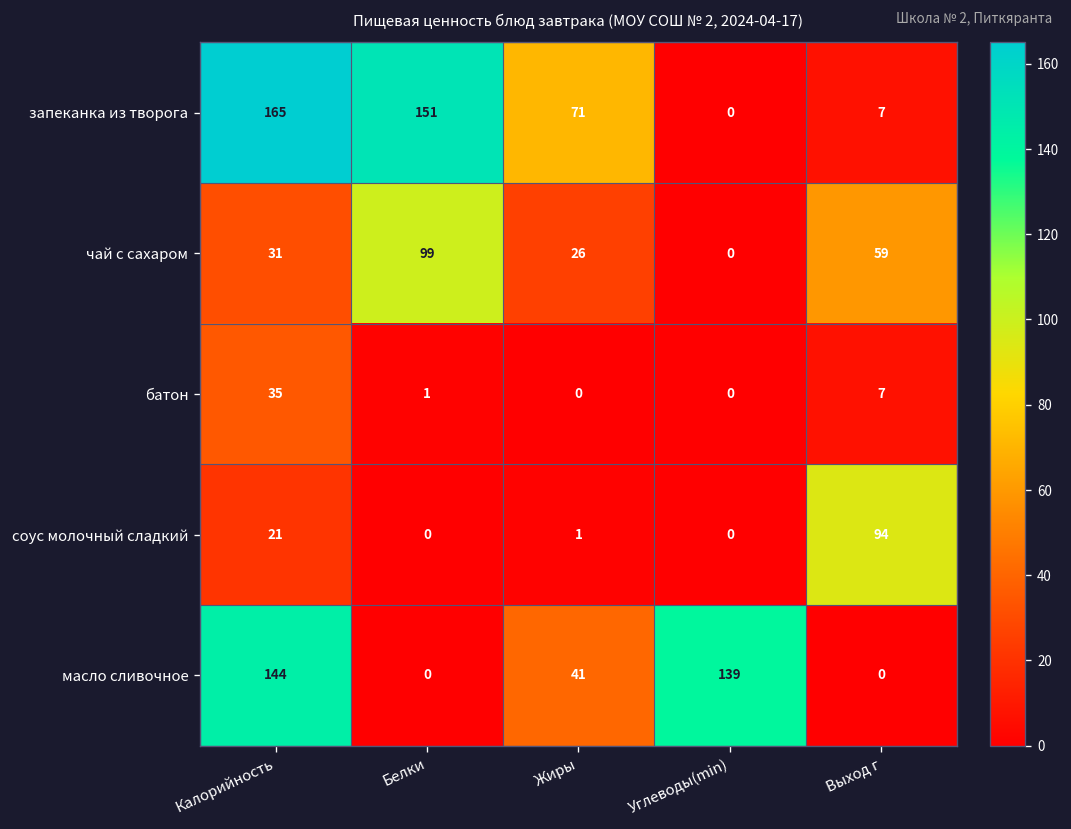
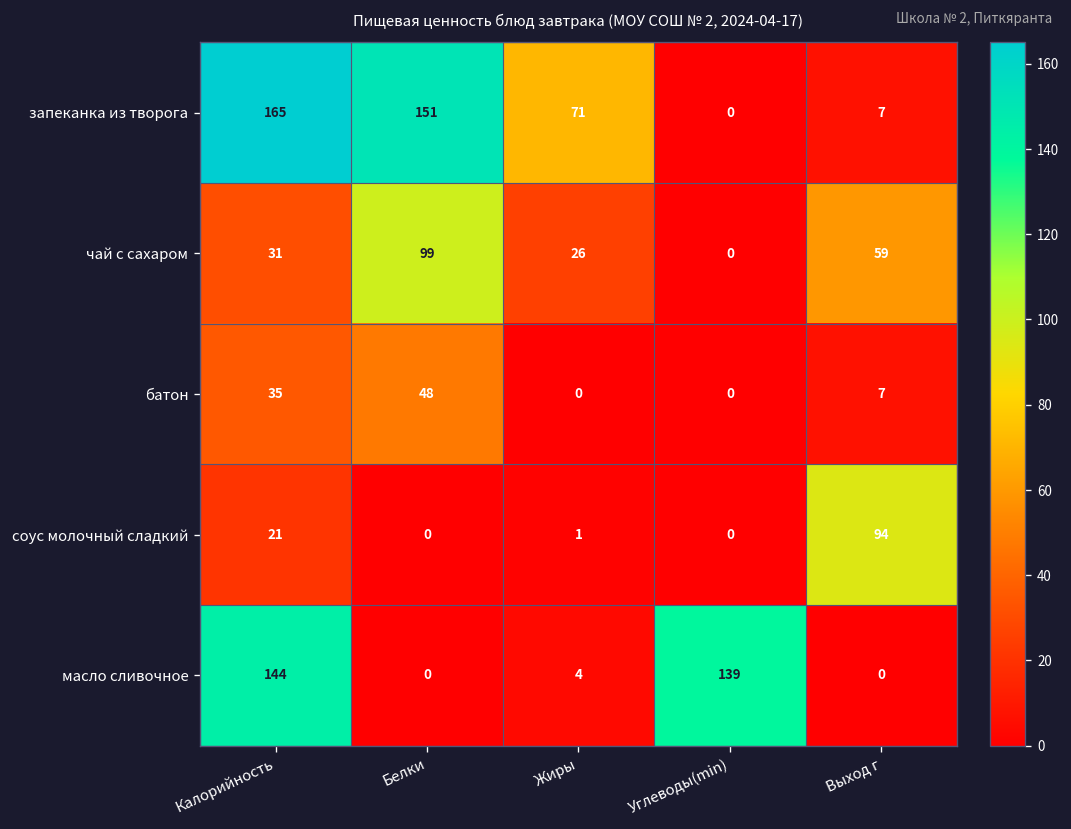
  {
    "запеканка из творога": {
      "Калорийность": 165,
      "Белки": 151,
      "Жиры": 71,
      "Углеводы(min)": 0,
      "Выход г": 7
    },
    "чай с сахаром": {
      "Калорийность": 31,
      "Белки": 99,
      "Жиры": 26,
      "Углеводы(min)": 0,
      "Выход г": 59
    },
    "батон": {
      "Калорийность": 35,
-     "Белки": 1,
+     "Белки": 48,
      "Жиры": 0,
      "Углеводы(min)": 0,
      "Выход г": 7
    },
    "соус молочный сладкий": {
      "Калорийность": 21,
      "Белки": 0,
      "Жиры": 1,
      "Углеводы(min)": 0,
      "Выход г": 94
    },
    "масло сливочное": {
      "Калорийность": 144,
      "Белки": 0,
-     "Жиры": 41,
+     "Жиры": 4,
      "Углеводы(min)": 139,
      "Выход г": 0
    }
  }
